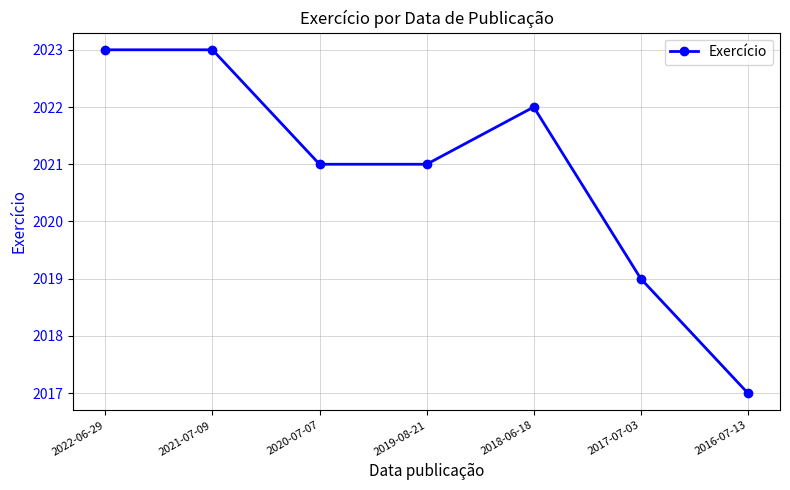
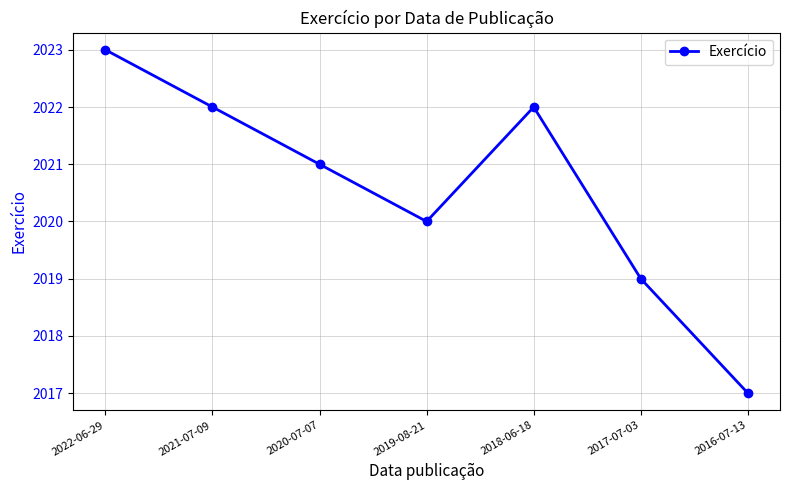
  {
    "2022-06-29": 2023,
-   "2021-07-09": 2023,
+   "2021-07-09": 2022,
    "2020-07-07": 2021,
-   "2019-08-21": 2021,
+   "2019-08-21": 2020,
    "2018-06-18": 2022,
    "2017-07-03": 2019,
    "2016-07-13": 2017
  }
